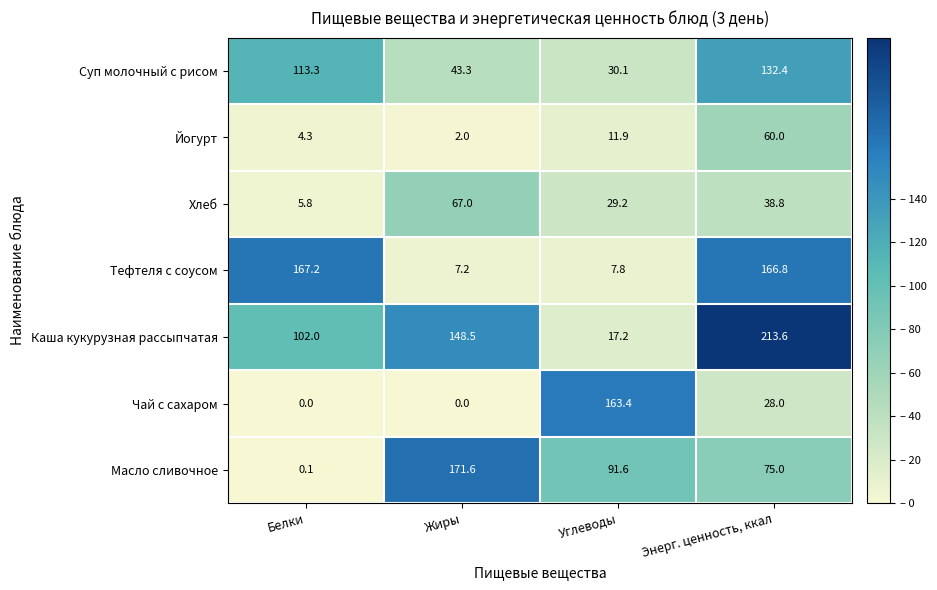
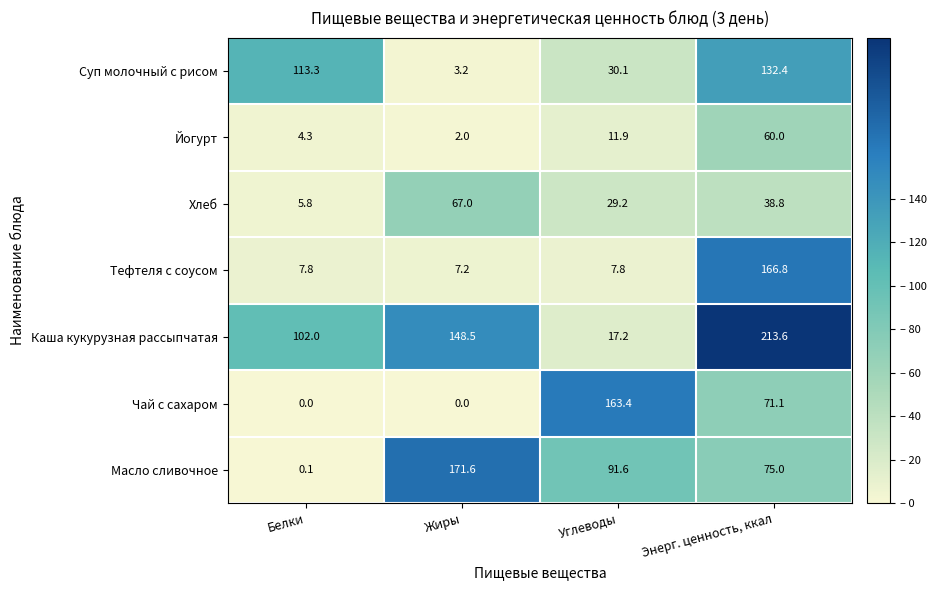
  {
    "Суп молочный с рисом": {
      "Белки": 113.3,
-     "Жиры": 43.3,
+     "Жиры": 3.2,
      "Углеводы": 30.1,
      "Энерг. ценность, ккал": 132.4
    },
    "Йогурт": {
      "Белки": 4.3,
      "Жиры": 2.0,
      "Углеводы": 11.9,
      "Энерг. ценность, ккал": 60.0
    },
    "Хлеб": {
      "Белки": 5.8,
      "Жиры": 67.0,
      "Углеводы": 29.2,
      "Энерг. ценность, ккал": 38.8
    },
    "Тефтеля с соусом": {
-     "Белки": 167.2,
+     "Белки": 7.8,
      "Жиры": 7.2,
      "Углеводы": 7.8,
      "Энерг. ценность, ккал": 166.8
    },
    "Каша кукурузная рассыпчатая": {
      "Белки": 102.0,
      "Жиры": 148.5,
      "Углеводы": 17.2,
      "Энерг. ценность, ккал": 213.6
    },
    "Чай с сахаром": {
      "Белки": 0.0,
      "Жиры": 0.0,
      "Углеводы": 163.4,
-     "Энерг. ценность, ккал": 28.0
+     "Энерг. ценность, ккал": 71.1
    },
    "Масло сливочное": {
      "Белки": 0.1,
      "Жиры": 171.6,
      "Углеводы": 91.6,
      "Энерг. ценность, ккал": 75.0
    }
  }
